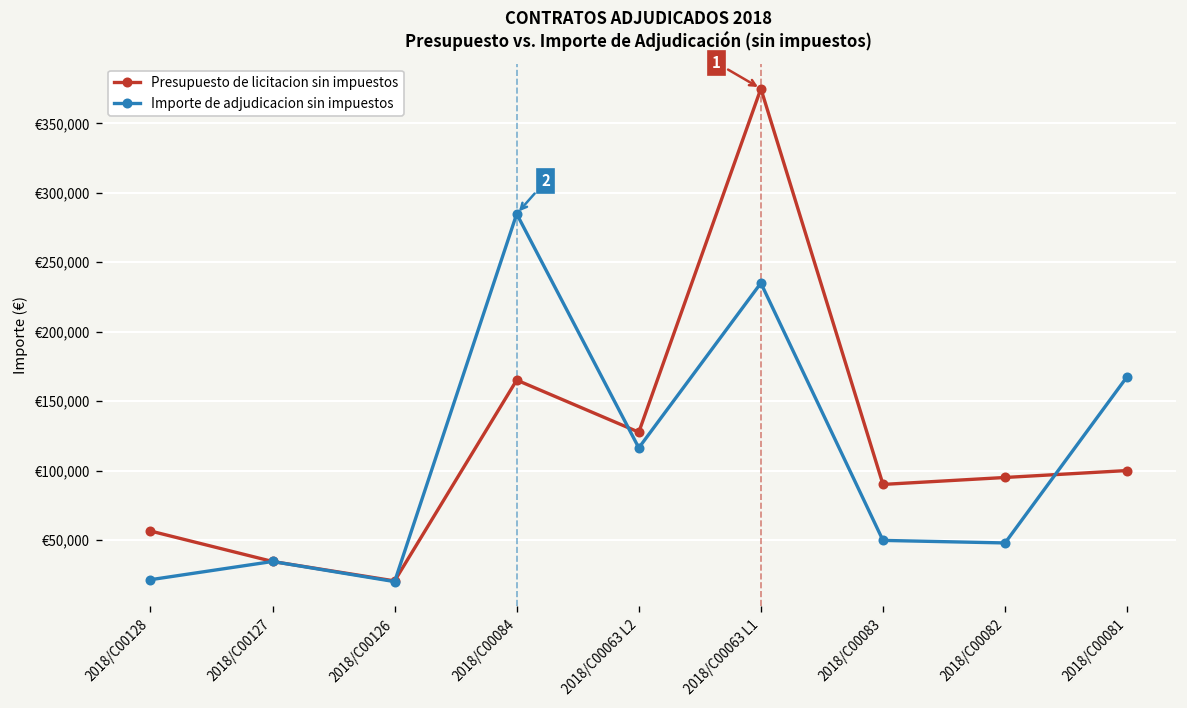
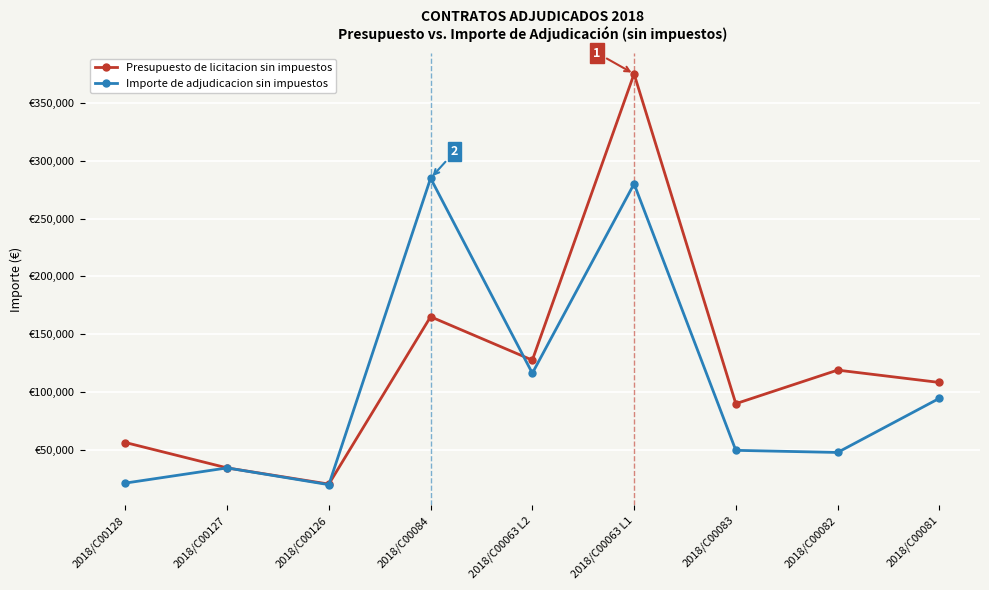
  {
    "Presupuesto de licitacion sin impuestos": {
      "2018/C00128": "€56,000",
      "2018/C00084": "€165,000",
      "2018/C00063 L2": "€128,000",
      "2018/C00063 L1": "€375,000",
      "2018/C00083": "€90,000",
-     "2018/C00082": "€95,000",
-     "2018/C00081": "€100,000"
+     "2018/C00082": "€119,000",
+     "2018/C00081": "€108,000"
    },
    "Importe de adjudicacion sin impuestos": {
      "2018/C00128": "€21,000",
      "2018/C00084": "€285,000",
      "2018/C00063 L2": "€116,000",
-     "2018/C00063 L1": "€235,000",
+     "2018/C00063 L1": "€280,000",
      "2018/C00083": "€50,000",
      "2018/C00082": "€48,000",
-     "2018/C00081": "€168,000"
+     "2018/C00081": "€95,000"
    }
  }
